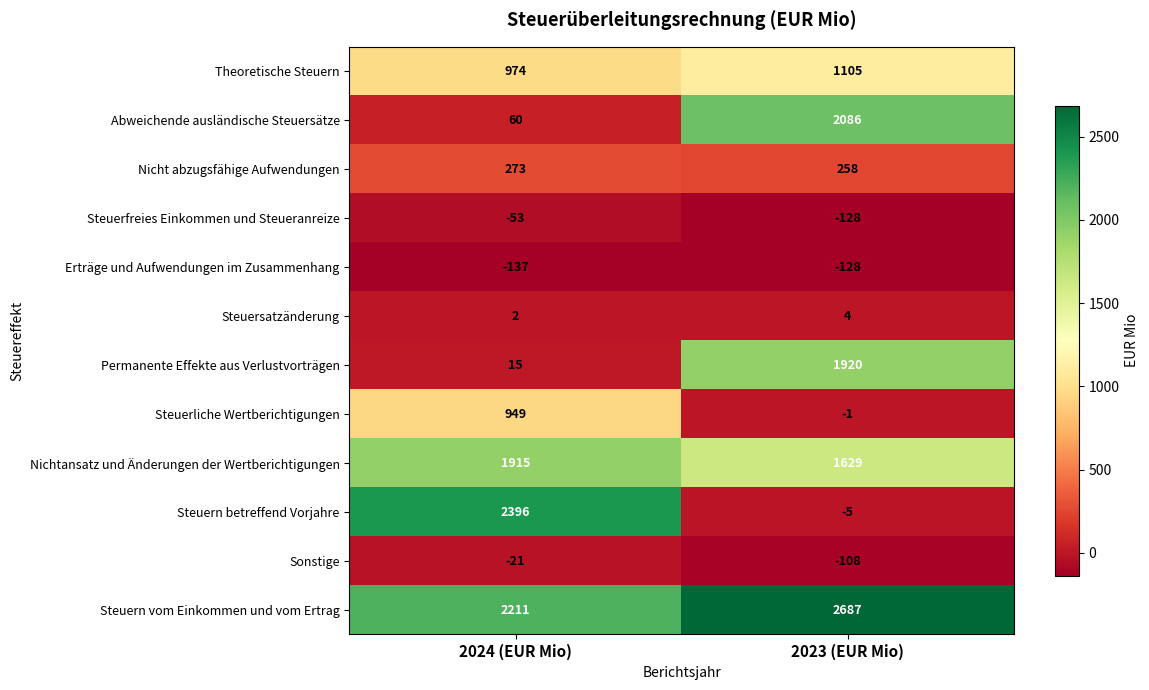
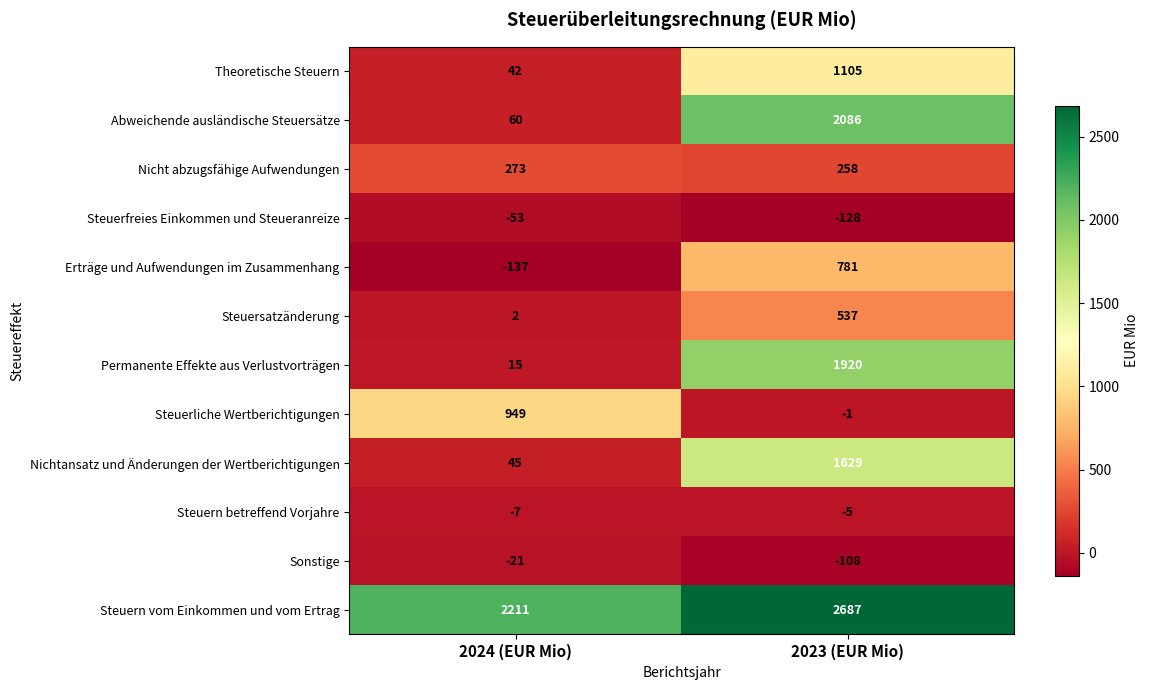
  {
    "Theoretische Steuern": {
-     "2024 (EUR Mio)": 974,
+     "2024 (EUR Mio)": 42,
      "2023 (EUR Mio)": 1105
    },
    "Abweichende ausländische Steuersätze": {
      "2024 (EUR Mio)": 60,
      "2023 (EUR Mio)": 2086
    },
    "Nicht abzugsfähige Aufwendungen": {
      "2024 (EUR Mio)": 273,
      "2023 (EUR Mio)": 258
    },
    "Steuerfreies Einkommen und Steueranreize": {
      "2024 (EUR Mio)": -53,
      "2023 (EUR Mio)": -128
    },
    "Erträge und Aufwendungen im Zusammenhang": {
      "2024 (EUR Mio)": -137,
-     "2023 (EUR Mio)": -128
+     "2023 (EUR Mio)": 781
    },
    "Steuersatzänderung": {
      "2024 (EUR Mio)": 2,
-     "2023 (EUR Mio)": 4
+     "2023 (EUR Mio)": 537
    },
    "Permanente Effekte aus Verlustvorträgen": {
      "2024 (EUR Mio)": 15,
      "2023 (EUR Mio)": 1920
    },
    "Steuerliche Wertberichtigungen": {
      "2024 (EUR Mio)": 949,
      "2023 (EUR Mio)": -1
    },
    "Nichtansatz und Änderungen der Wertberichtigungen": {
-     "2024 (EUR Mio)": 1915,
+     "2024 (EUR Mio)": 45,
      "2023 (EUR Mio)": 1629
    },
    "Steuern betreffend Vorjahre": {
-     "2024 (EUR Mio)": 2396,
+     "2024 (EUR Mio)": -7,
      "2023 (EUR Mio)": -5
    },
    "Sonstige": {
      "2024 (EUR Mio)": -21,
      "2023 (EUR Mio)": -108
    },
    "Steuern vom Einkommen und vom Ertrag": {
      "2024 (EUR Mio)": 2211,
      "2023 (EUR Mio)": 2687
    }
  }
